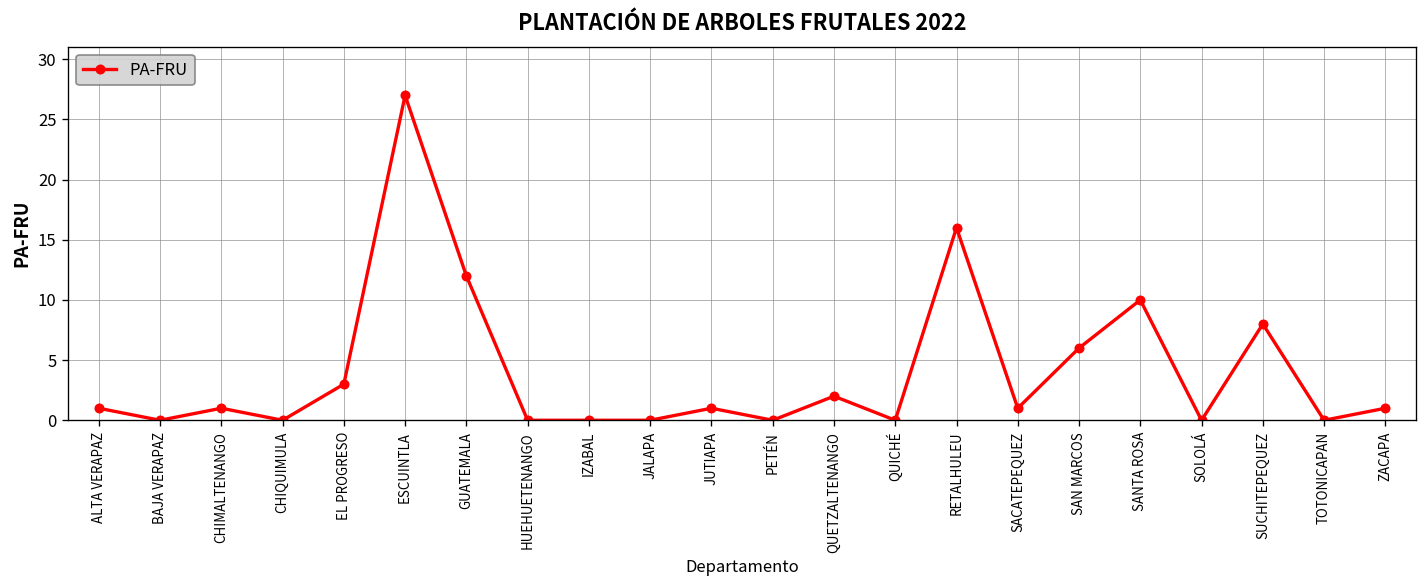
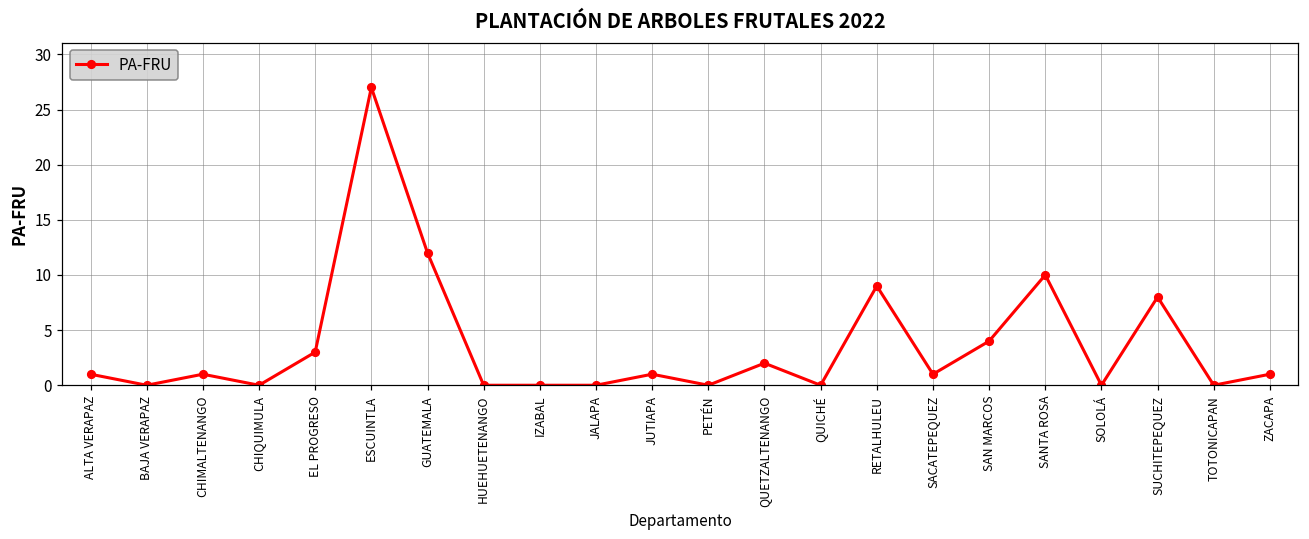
  {
    "ALTA VERAPAZ": 1,
    "BAJA VERAPAZ": 0,
    "CHIMALTENANGO": 1,
    "CHIQUIMULA": 0,
    "EL PROGRESO": 3,
    "ESCUINTLA": 27,
    "GUATEMALA": 12,
    "HUEHUETENANGO": 0,
    "IZABAL": 0,
    "JALAPA": 0,
    "JUTIAPA": 1,
    "PETÉN": 0,
    "QUETZALTENANGO": 2,
    "QUICHÉ": 0,
-   "RETALHULEU": 16,
+   "RETALHULEU": 9,
    "SACATEPEQUEZ": 1,
-   "SAN MARCOS": 6,
+   "SAN MARCOS": 4,
    "SANTA ROSA": 10,
    "SOLOLÁ": 0,
    "SUCHITEPEQUEZ": 8,
    "TOTONICAPAN": 0,
    "ZACAPA": 1
  }
